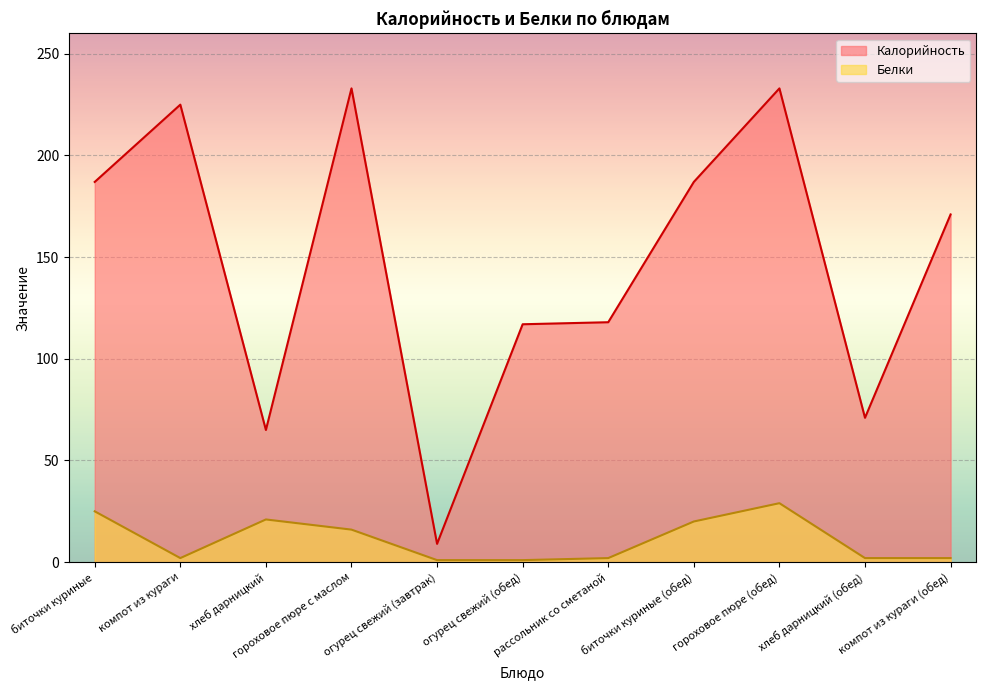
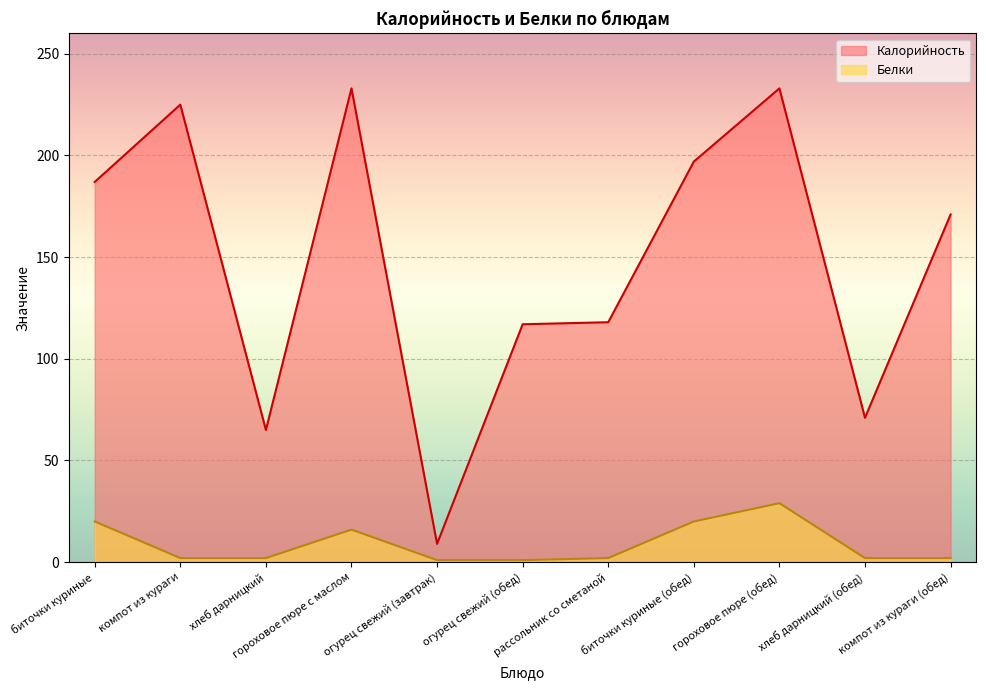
  {
    "Калорийность": {
      "биточки куриные": 187,
      "компот из кураги": 225,
      "хлеб дарницкий": 65,
      "гороховое пюре с маслом": 233,
      "огурец свежий (завтрак)": 9,
      "огурец свежий (обед)": 117,
      "рассольник со сметаной": 118,
-     "биточки куриные (обед)": 187,
+     "биточки куриные (обед)": 197,
      "гороховое пюре (обед)": 233,
      "хлеб дарницкий (обед)": 71,
      "компот из кураги (обед)": 171
    },
    "Белки": {
-     "биточки куриные": 25,
+     "биточки куриные": 20,
      "компот из кураги": 2,
-     "хлеб дарницкий": 21,
+     "хлеб дарницкий": 2,
      "гороховое пюре с маслом": 16,
      "огурец свежий (завтрак)": 1,
      "огурец свежий (обед)": 1,
      "рассольник со сметаной": 2,
      "биточки куриные (обед)": 20,
      "гороховое пюре (обед)": 29,
      "хлеб дарницкий (обед)": 2,
      "компот из кураги (обед)": 2
    }
  }
